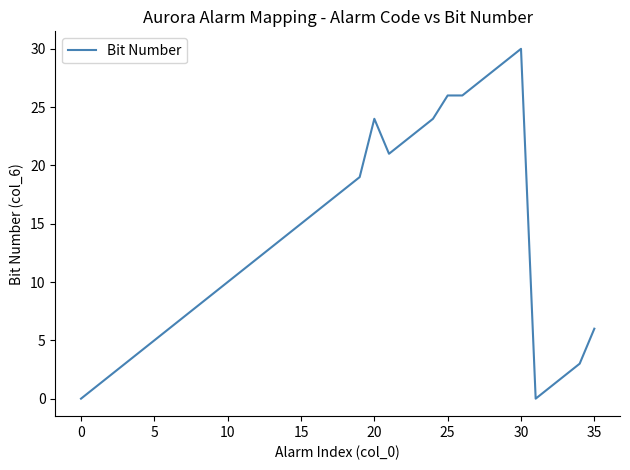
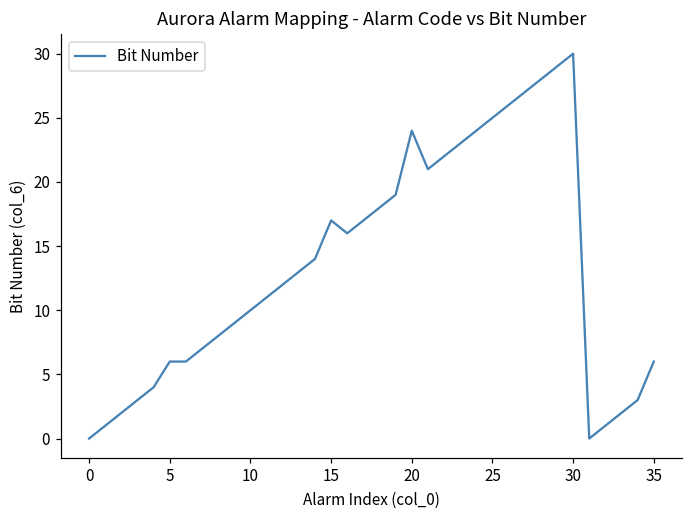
  {
    "0": 0,
-   "5": 5,
+   "5": 6,
    "10": 10,
-   "15": 15,
+   "15": 17,
    "20": 24,
-   "25": 26,
+   "25": 25,
    "30": 30,
    "35": 6
  }
